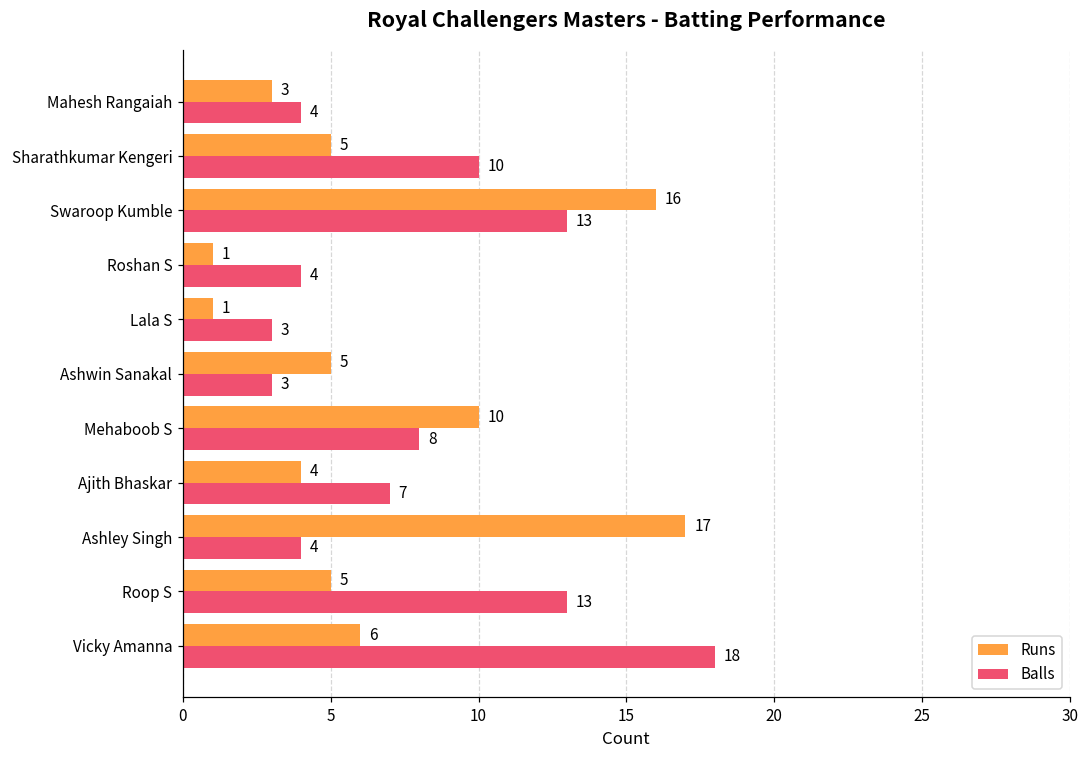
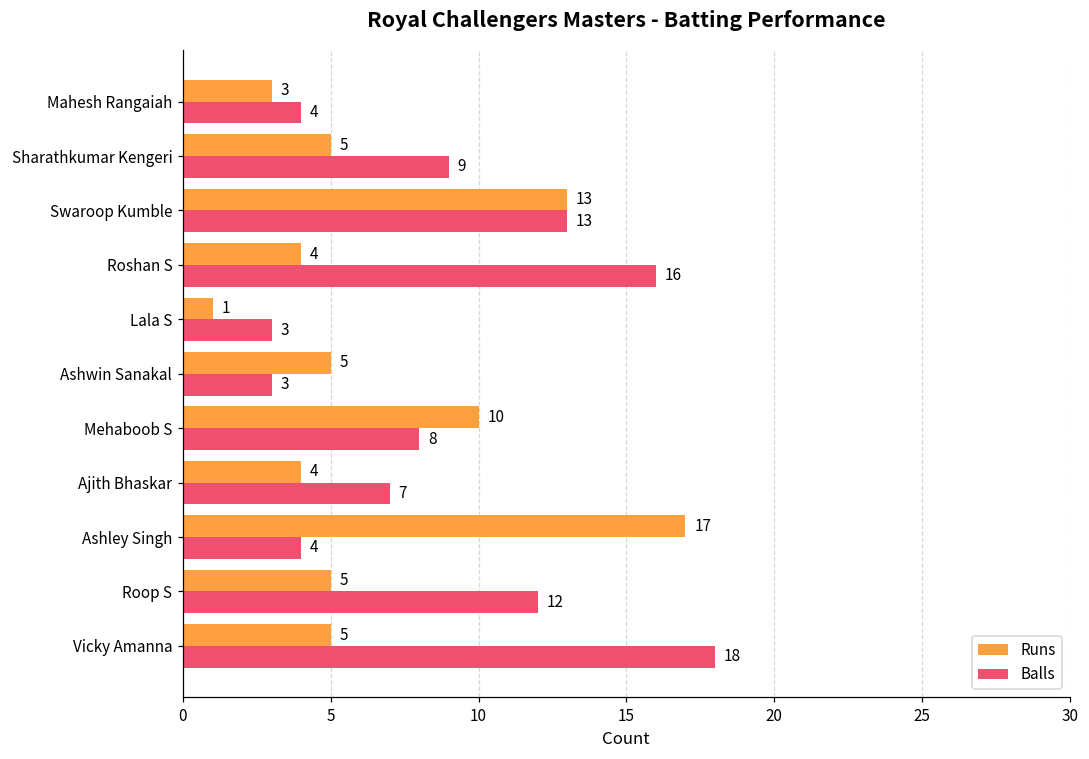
  {
    "Runs": {
      "Mahesh Rangaiah": 3,
      "Sharathkumar Kengeri": 5,
-     "Swaroop Kumble": 16,
-     "Roshan S": 1,
+     "Swaroop Kumble": 13,
+     "Roshan S": 4,
      "Lala S": 1,
      "Ashwin Sanakal": 5,
      "Mehaboob S": 10,
      "Ajith Bhaskar": 4,
      "Ashley Singh": 17,
      "Roop S": 5,
-     "Vicky Amanna": 6
+     "Vicky Amanna": 5
    },
    "Balls": {
      "Mahesh Rangaiah": 4,
-     "Sharathkumar Kengeri": 10,
+     "Sharathkumar Kengeri": 9,
      "Swaroop Kumble": 13,
-     "Roshan S": 4,
+     "Roshan S": 16,
      "Lala S": 3,
      "Ashwin Sanakal": 3,
      "Mehaboob S": 8,
      "Ajith Bhaskar": 7,
      "Ashley Singh": 4,
-     "Roop S": 13,
+     "Roop S": 12,
      "Vicky Amanna": 18
    }
  }
